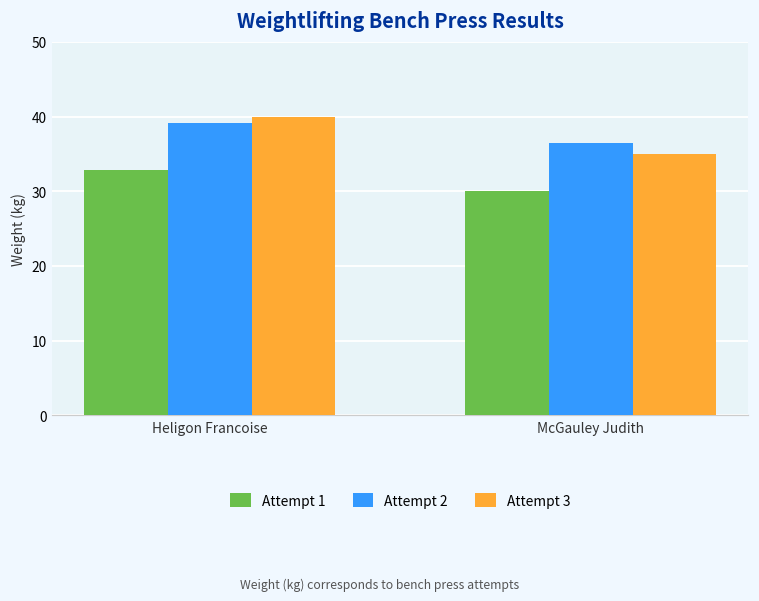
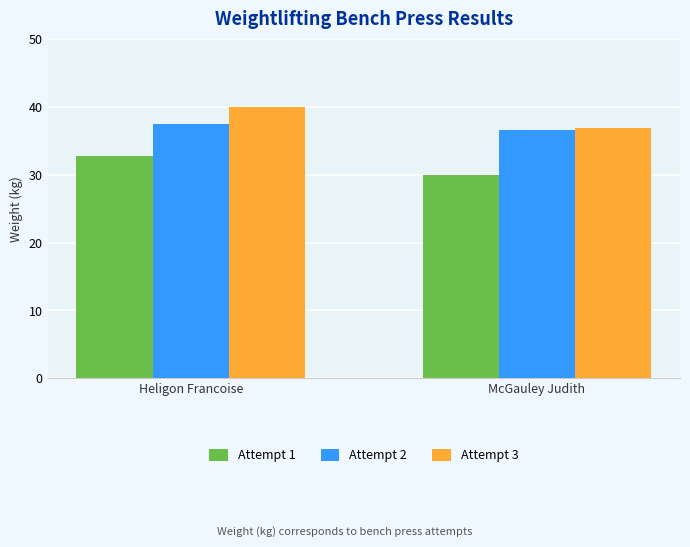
  {
    "Attempt 1": {
      "Heligon Francoise": 33,
      "McGauley Judith": 30
    },
    "Attempt 2": {
-     "Heligon Francoise": 39,
+     "Heligon Francoise": 38,
      "McGauley Judith": 37
    },
    "Attempt 3": {
      "Heligon Francoise": 40,
-     "McGauley Judith": 35
+     "McGauley Judith": 37
    }
  }
